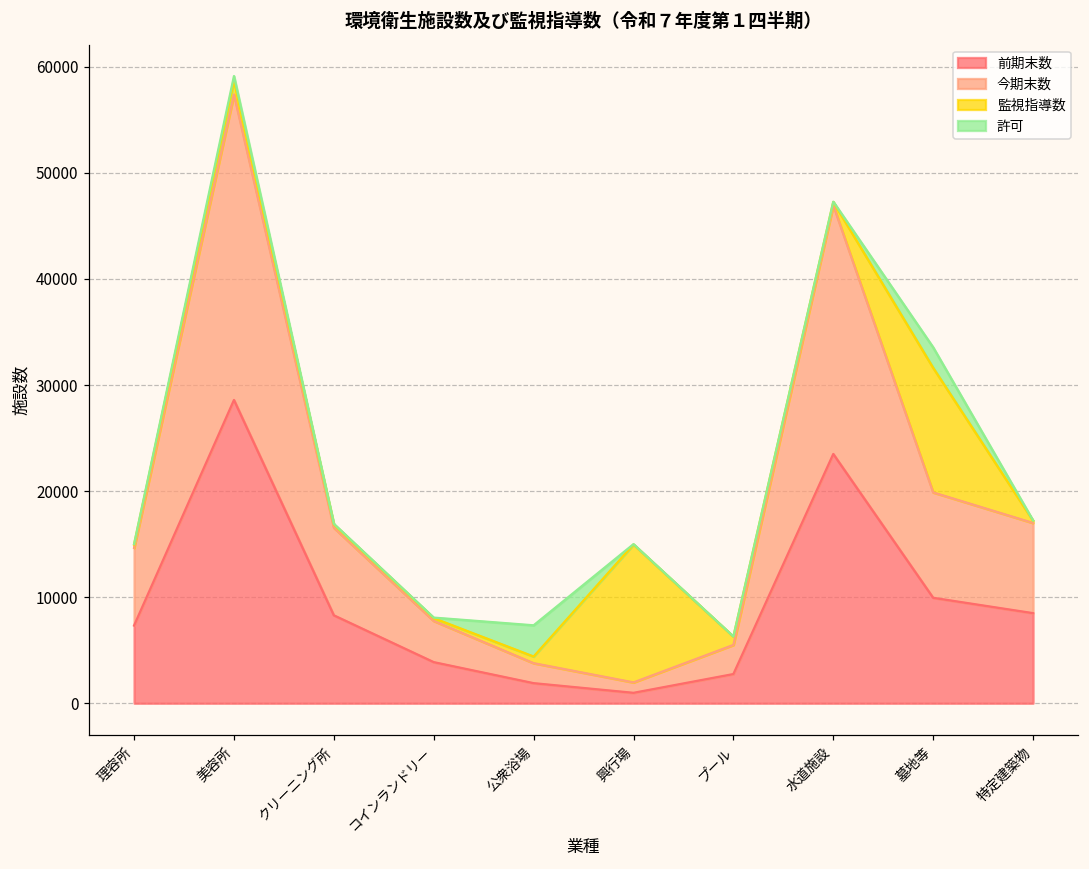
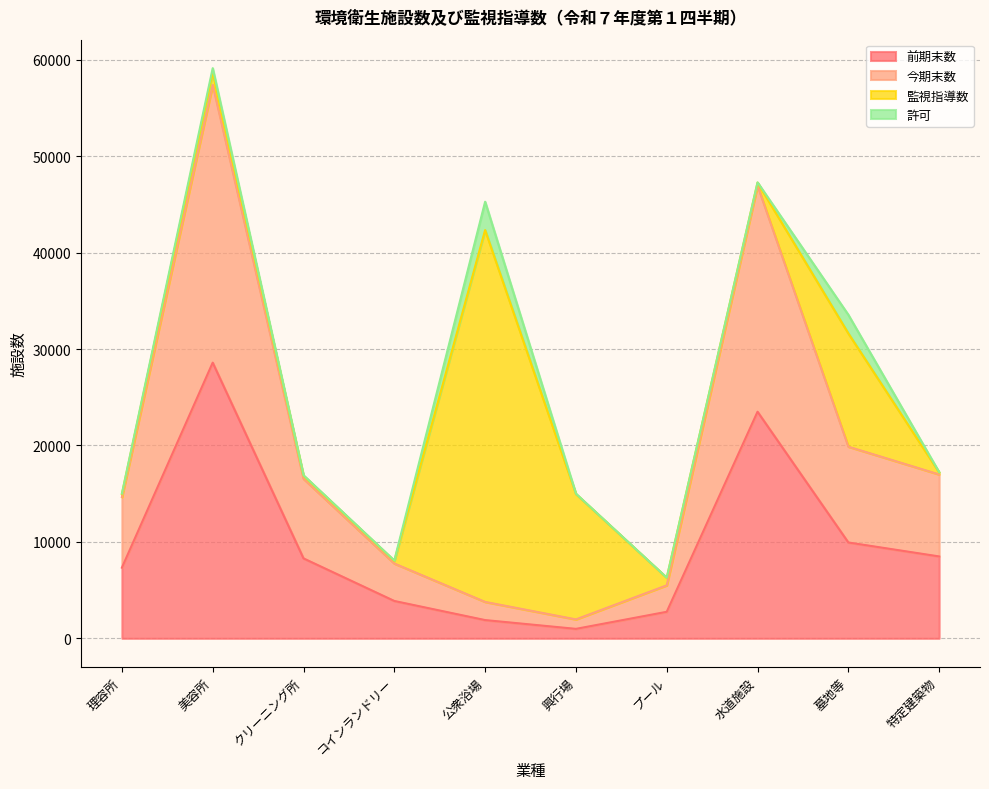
  {
    "監視指導数": {
      "美容所": 1000,
-     "公衆浴場": 1000,
+     "公衆浴場": 39000,
      "墓地等": 12000
    },
    "許可": {
      "美容所": 0,
      "公衆浴場": 3000,
      "墓地等": 2000
    }
  }
